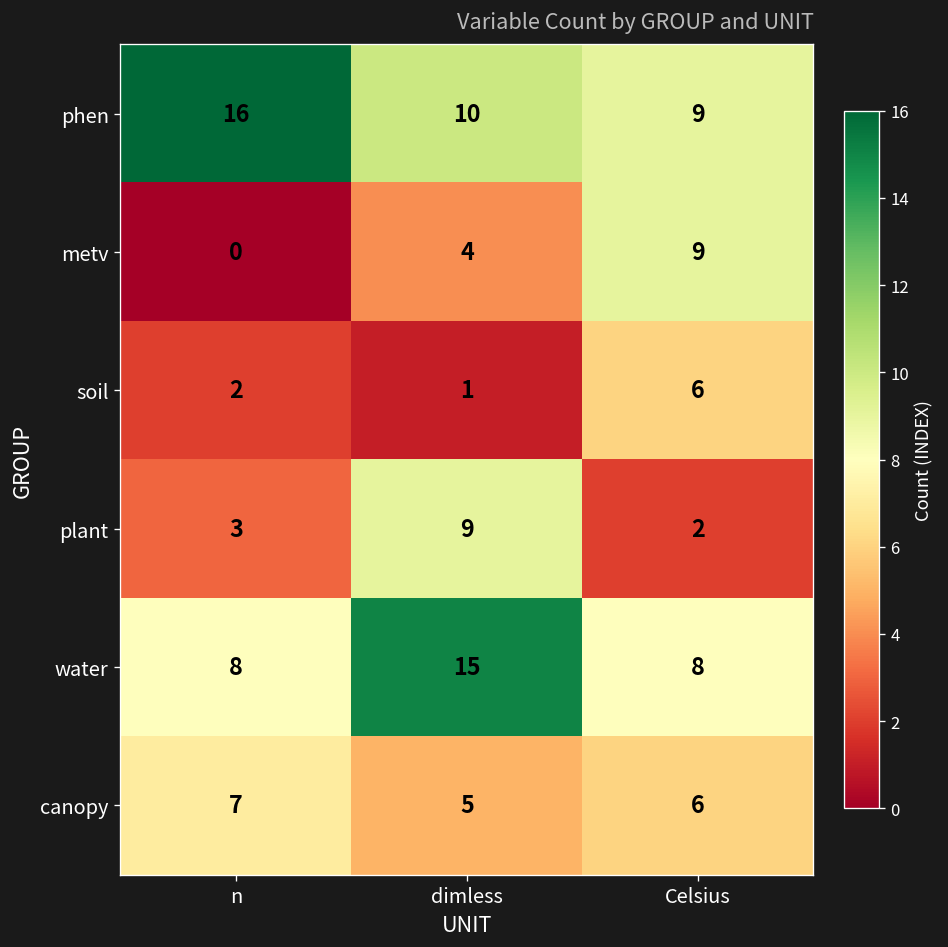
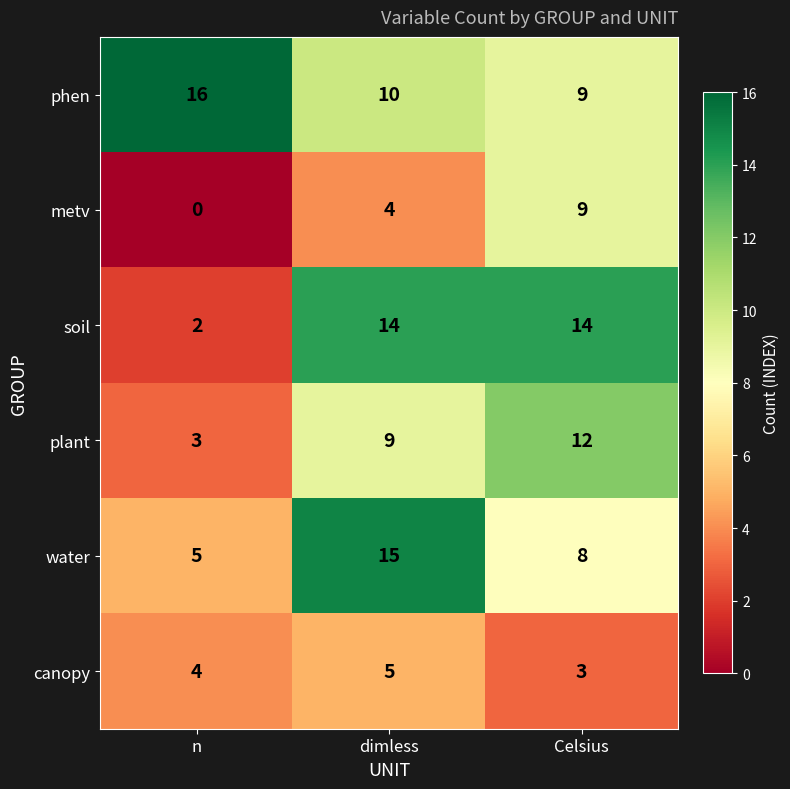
  {
    "phen": {
      "n": 16,
      "dimless": 10,
      "Celsius": 9
    },
    "metv": {
      "n": 0,
      "dimless": 4,
      "Celsius": 9
    },
    "soil": {
      "n": 2,
-     "dimless": 1,
-     "Celsius": 6
+     "dimless": 14,
+     "Celsius": 14
    },
    "plant": {
      "n": 3,
      "dimless": 9,
-     "Celsius": 2
+     "Celsius": 12
    },
    "water": {
-     "n": 8,
+     "n": 5,
      "dimless": 15,
      "Celsius": 8
    },
    "canopy": {
-     "n": 7,
+     "n": 4,
      "dimless": 5,
-     "Celsius": 6
+     "Celsius": 3
    }
  }
